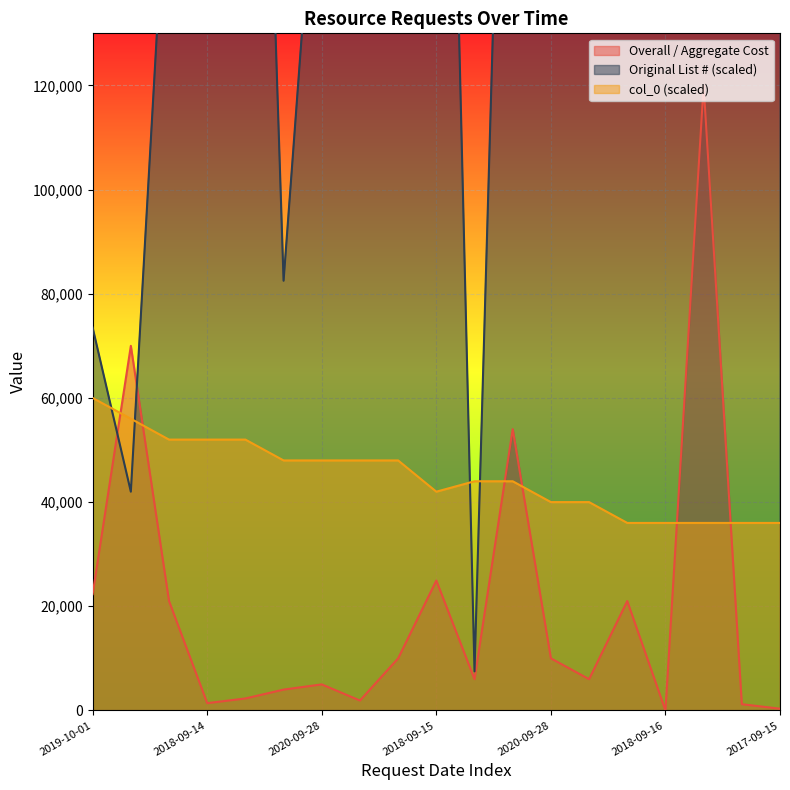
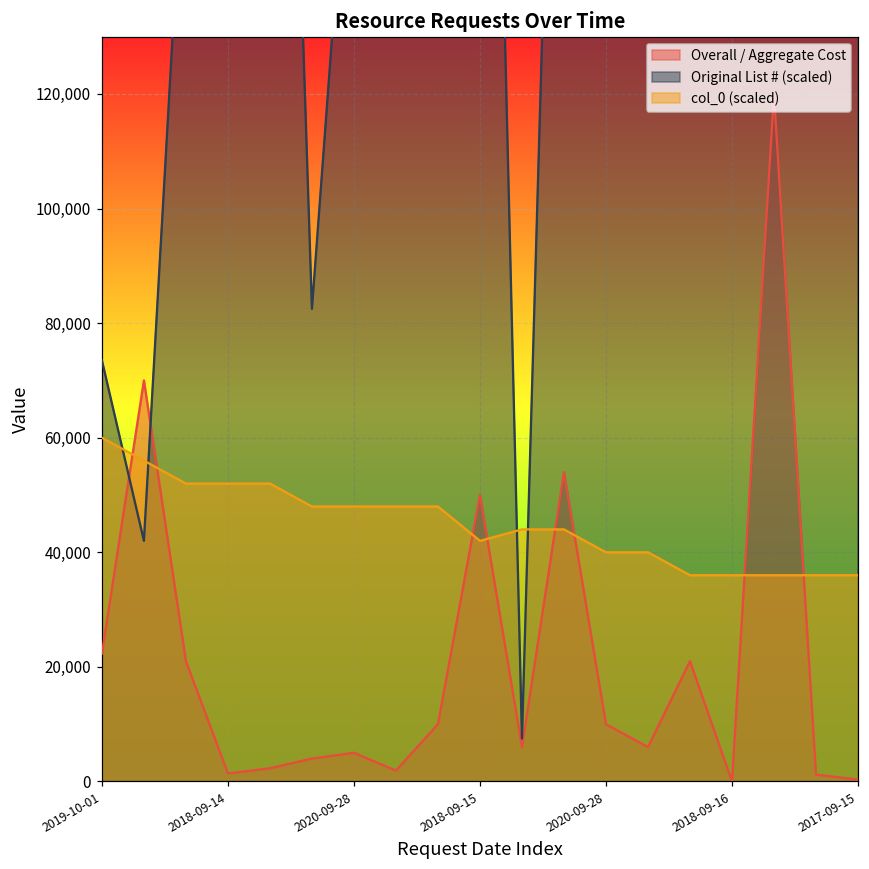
  {
    "Overall / Aggregate Cost": {
      "2019-10-01": "22,000",
-     "2018-09-15": "25,000",
+     "2018-09-15": "50,000",
      "2018-09-16": "0",
      "2017-09-15": "0"
    },
    "Original List # (scaled)": {
      "2019-10-01": "74,000"
    },
    "col_0 (scaled)": {
      "2019-10-01": "60,000",
      "2018-09-15": "42,000",
      "2018-09-16": "36,000",
      "2017-09-15": "36,000"
    }
  }
